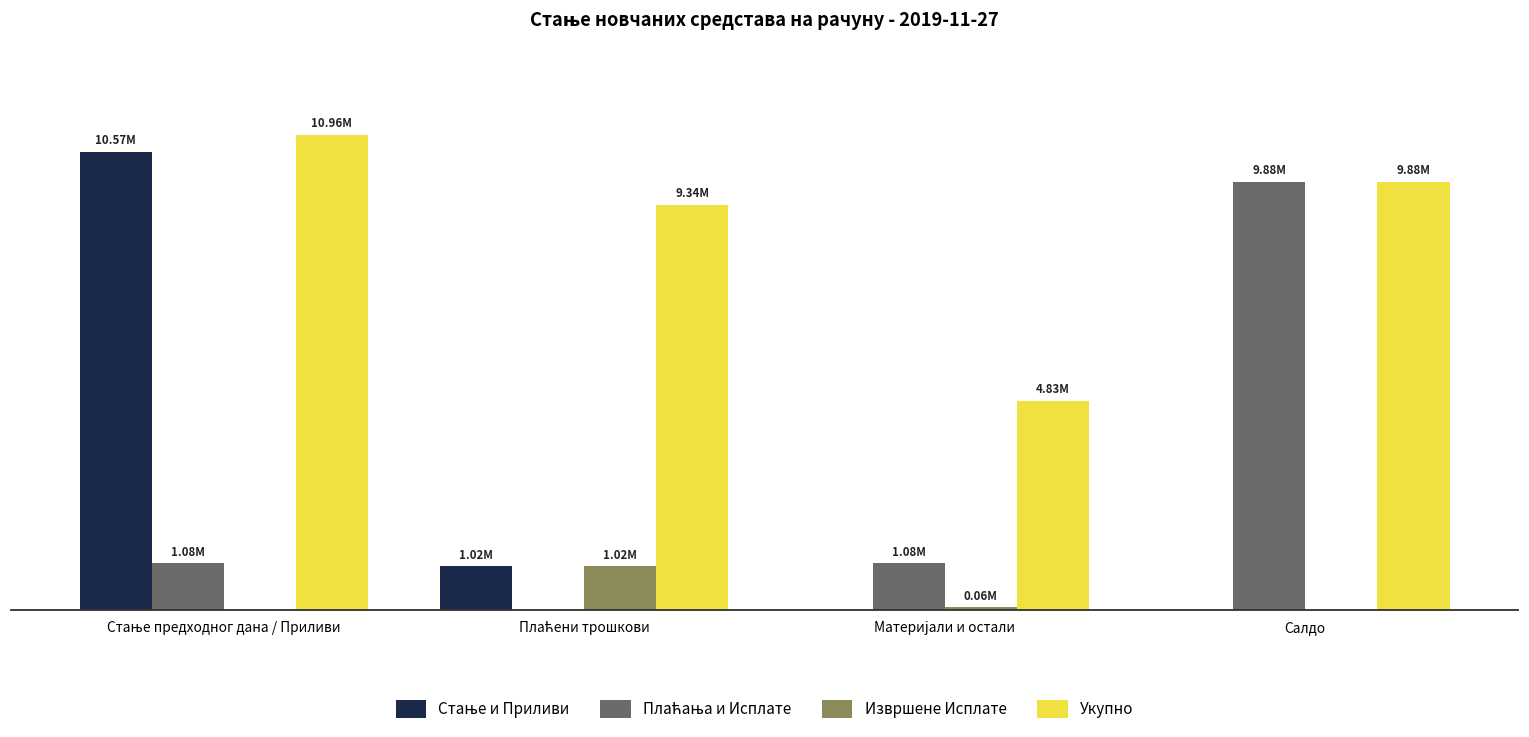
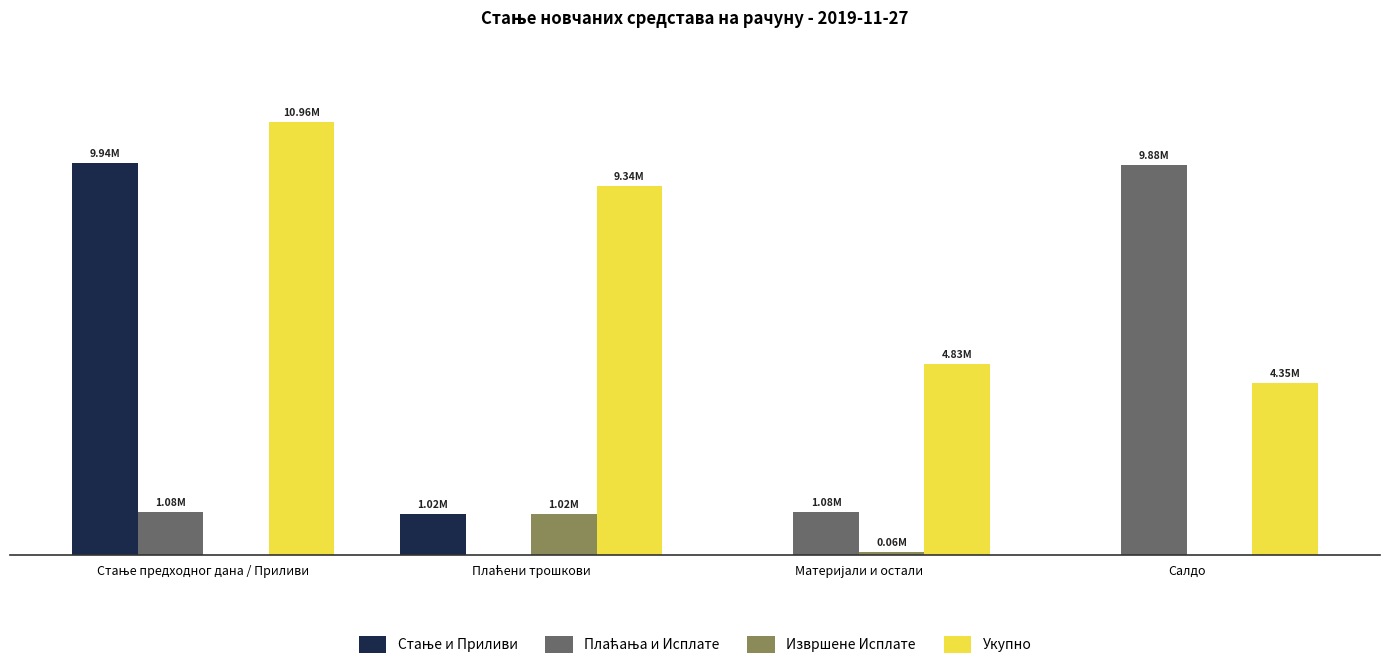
  {
    "Стање и Приливи": {
-     "Стање предходног дана / Приливи": "10.57M",
+     "Стање предходног дана / Приливи": "9.94M",
      "Плаћени трошкови": "1.02M"
    },
    "Укупно": {
      "Стање предходног дана / Приливи": "10.96M",
      "Плаћени трошкови": "9.34M",
      "Материјали и остали": "4.83M",
-     "Салдо": "9.88M"
+     "Салдо": "4.35M"
    }
  }
